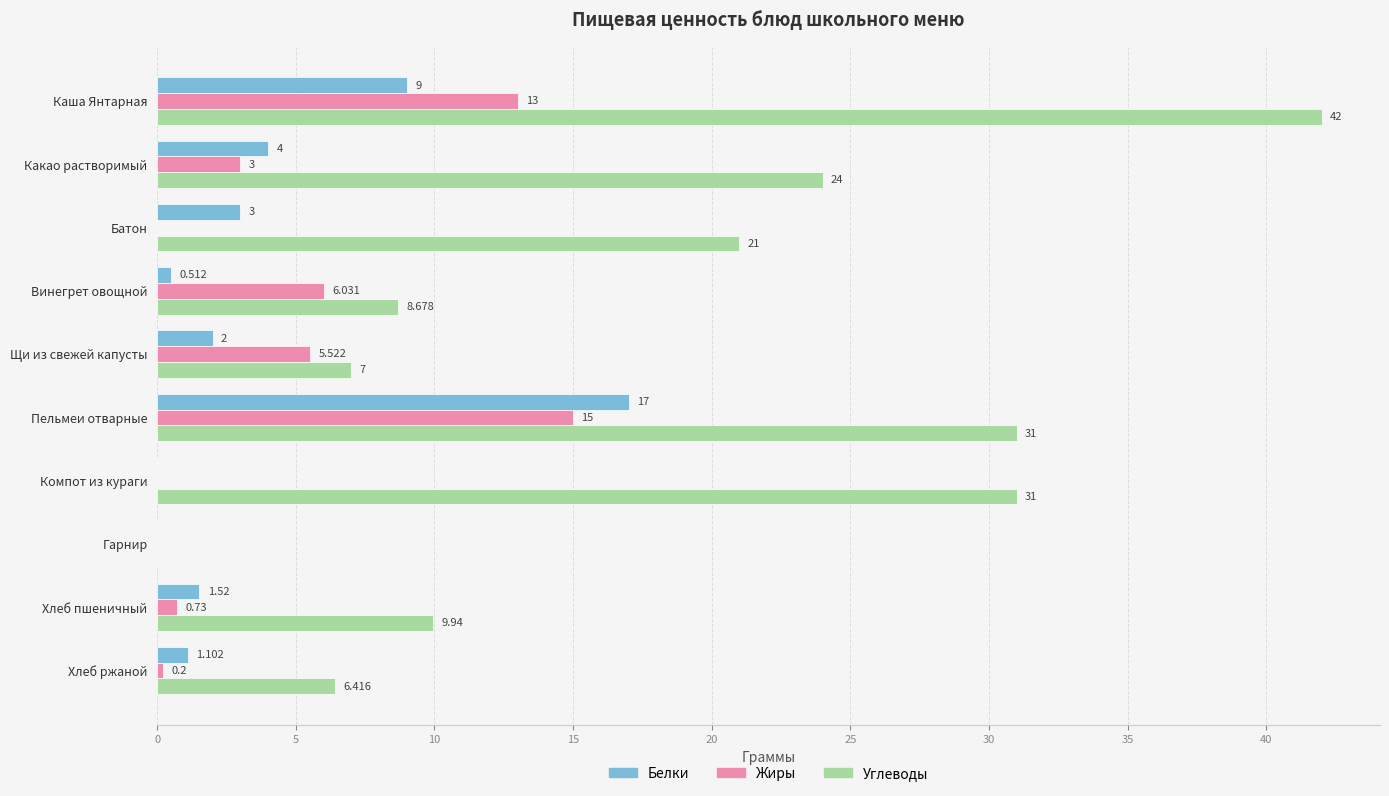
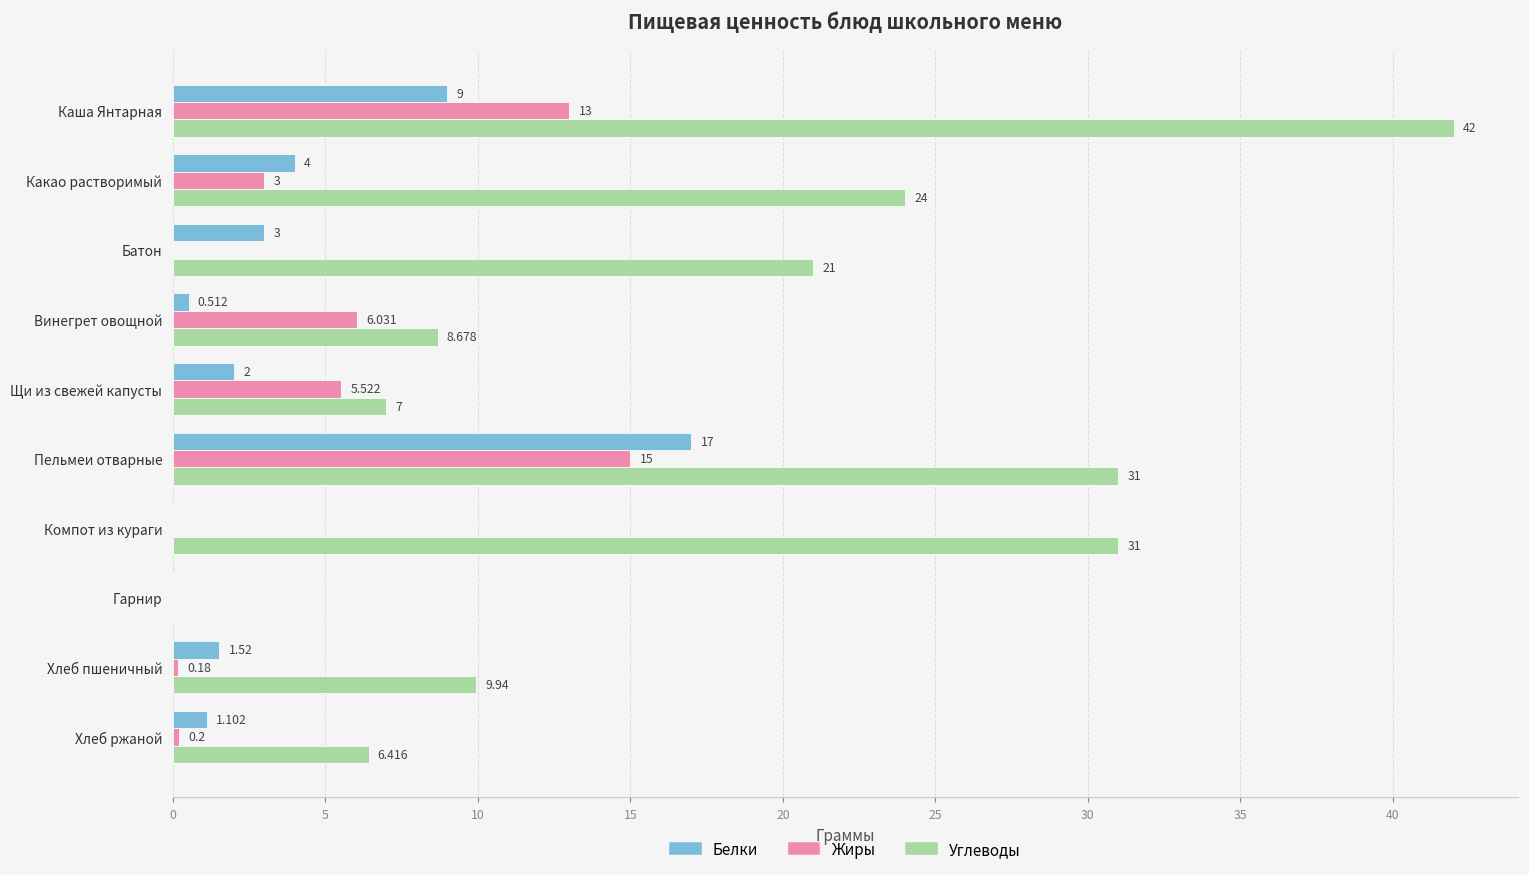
  {
    "Белки": {
      "Каша Янтарная": 9,
      "Какао растворимый": 4,
      "Батон": 3,
      "Винегрет овощной": 0.512,
      "Щи из свежей капусты": 2,
      "Пельмеи отварные": 17,
      "Хлеб пшеничный": 1.52,
      "Хлеб ржаной": 1.102
    },
    "Жиры": {
      "Каша Янтарная": 13,
      "Какао растворимый": 3,
      "Винегрет овощной": 6.031,
      "Щи из свежей капусты": 5.522,
      "Пельмеи отварные": 15,
-     "Хлеб пшеничный": 0.73,
+     "Хлеб пшеничный": 0.18,
      "Хлеб ржаной": 0.2
    },
    "Углеводы": {
      "Каша Янтарная": 42,
      "Какао растворимый": 24,
      "Батон": 21,
      "Винегрет овощной": 8.678,
      "Щи из свежей капусты": 7,
      "Пельмеи отварные": 31,
      "Компот из кураги": 31,
      "Хлеб пшеничный": 9.94,
      "Хлеб ржаной": 6.416
    }
  }
